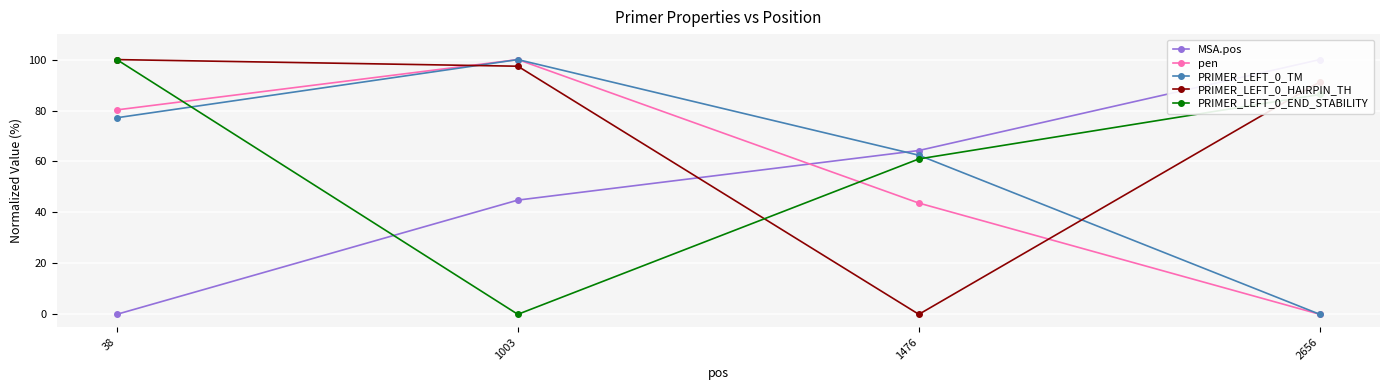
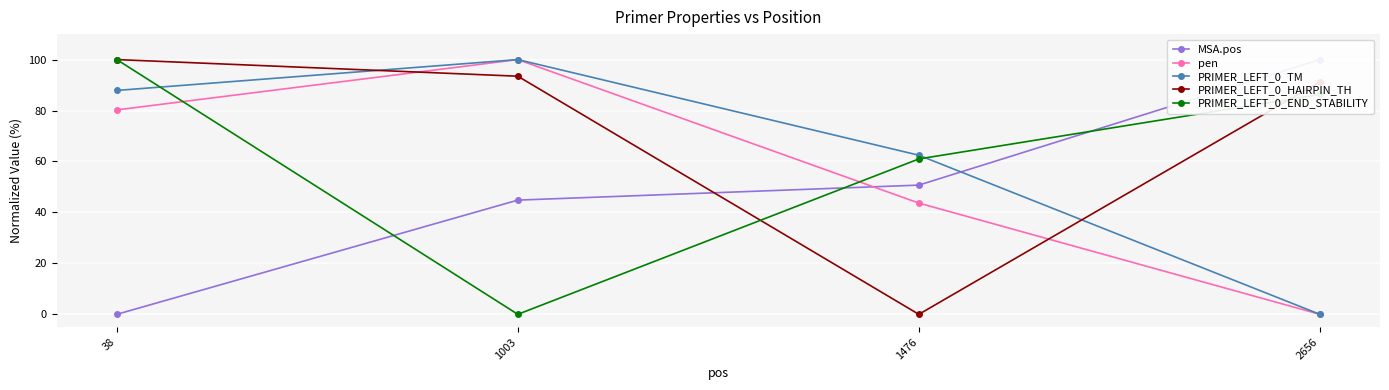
  {
    "MSA.pos": {
      "38": 0,
      "1003": 45,
-     "1476": 64
+     "1476": 51
    },
    "pen": {
      "38": 80,
      "1476": 44
    },
    "PRIMER_LEFT_0_TM": {
-     "38": 77,
+     "38": 88,
      "1476": 62
    },
    "PRIMER_LEFT_0_HAIRPIN_TH": {
-     "1003": 97,
+     "1003": 93,
      "1476": 0
    },
    "PRIMER_LEFT_0_END_STABILITY": {
      "1003": 0,
      "1476": 61
    }
  }
